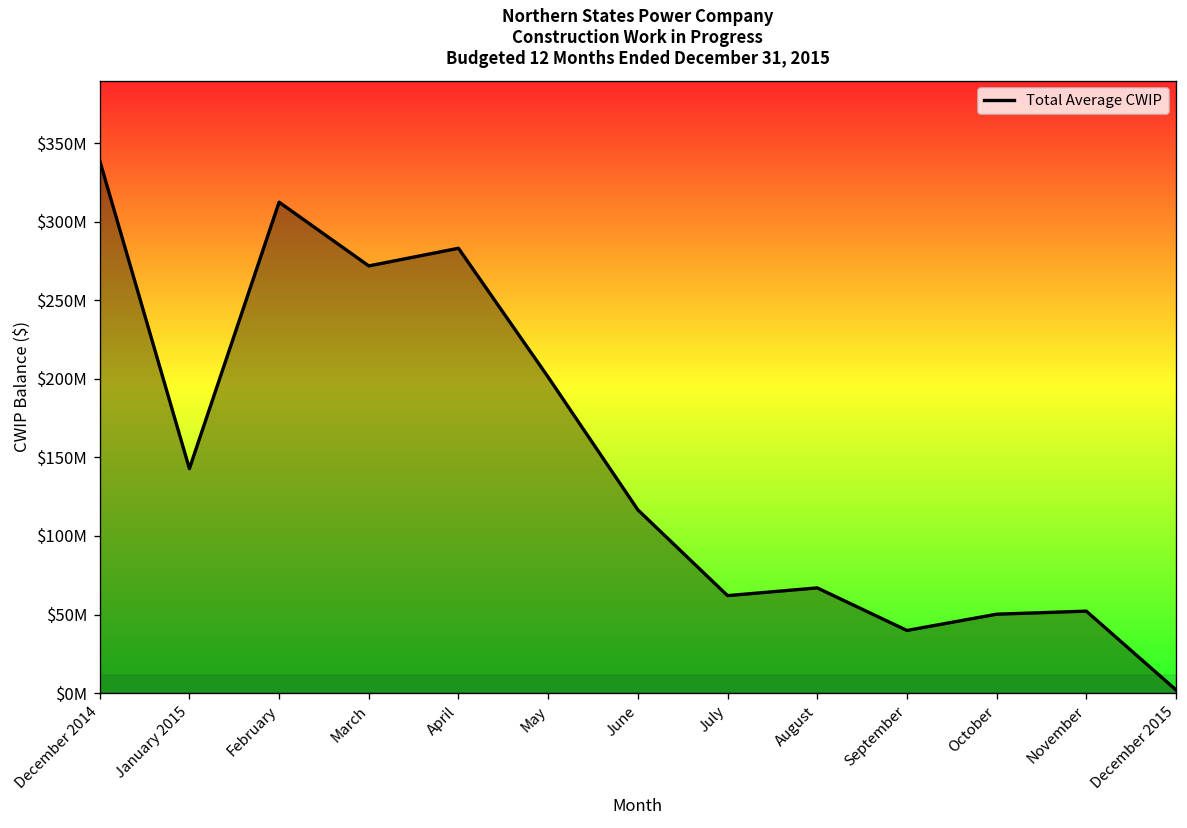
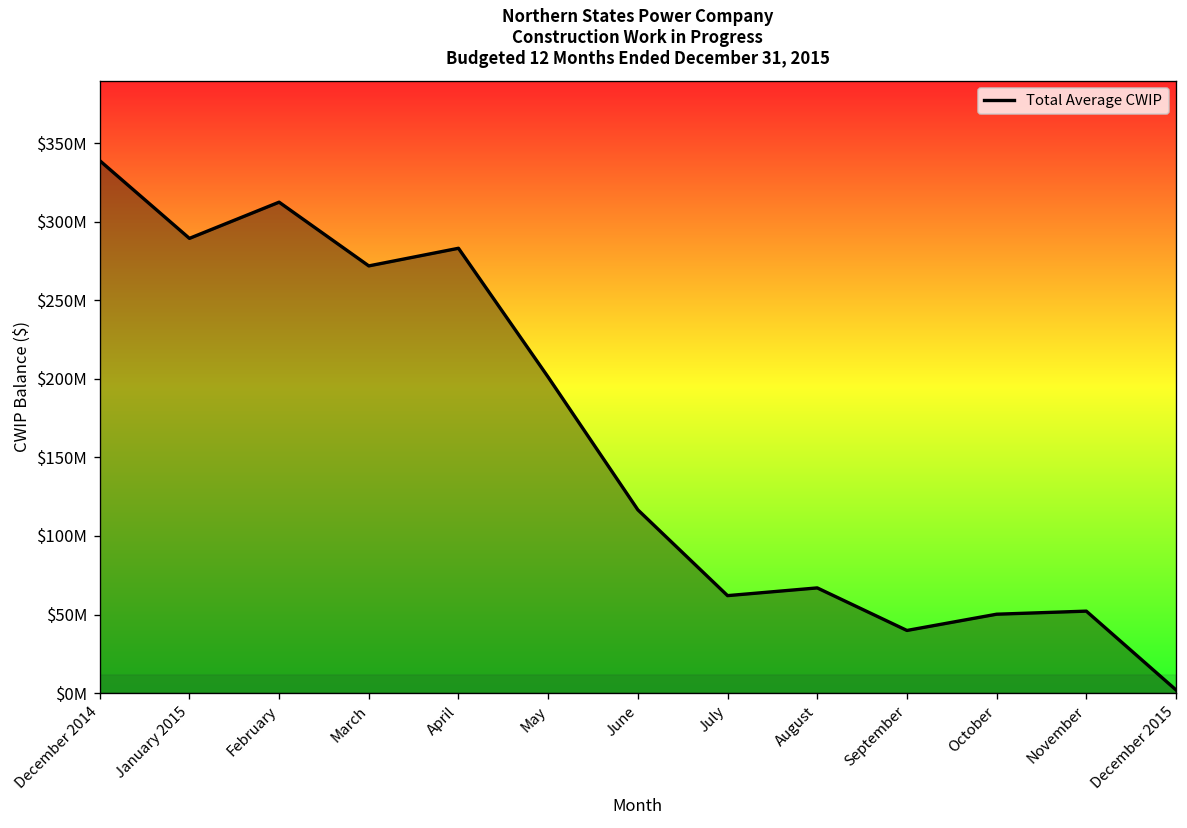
  {
    "December 2014": "$339000000",
-   "January 2015": "$143000000",
+   "January 2015": "$289000000",
    "February": "$312000000",
    "March": "$272000000",
    "April": "$283000000",
    "May": "$201000000",
    "June": "$117000000",
    "July": "$62000000",
    "August": "$67000000",
    "September": "$40000000",
    "October": "$50000000",
    "November": "$52000000"
  }
